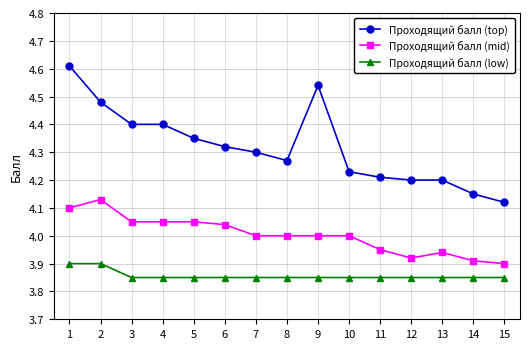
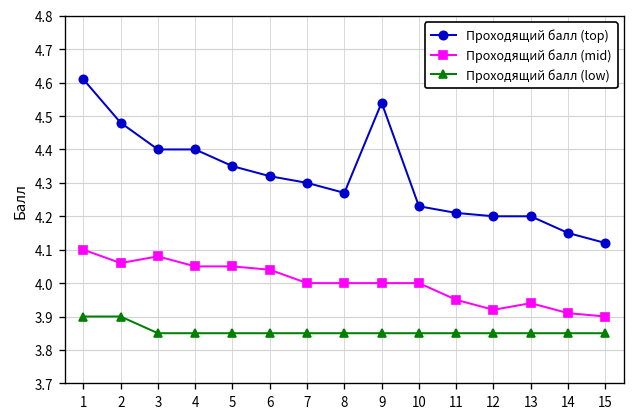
  {
    "Проходящий балл (top)": {
      "1": 4.61,
      "2": 4.48,
      "3": 4.40,
      "4": 4.40,
      "5": 4.35,
      "6": 4.32,
      "7": 4.30,
      "8": 4.27,
      "9": 4.54,
      "10": 4.23,
      "11": 4.21,
      "12": 4.20,
      "13": 4.20,
      "14": 4.15,
      "15": 4.12
    },
    "Проходящий балл (mid)": {
      "1": 4.10,
-     "2": 4.13,
-     "3": 4.05,
+     "2": 4.06,
+     "3": 4.08,
      "4": 4.05,
      "5": 4.05,
      "6": 4.04,
      "7": 4.00,
      "8": 4.00,
      "9": 4.00,
      "10": 4.00,
      "11": 3.95,
      "12": 3.92,
      "13": 3.94,
      "14": 3.91,
      "15": 3.90
    },
    "Проходящий балл (low)": {
      "1": 3.90,
      "2": 3.90,
      "3": 3.85,
      "4": 3.85,
      "5": 3.85,
      "6": 3.85,
      "7": 3.85,
      "8": 3.85,
      "9": 3.85,
      "10": 3.85,
      "11": 3.85,
      "12": 3.85,
      "13": 3.85,
      "14": 3.85,
      "15": 3.85
    }
  }
